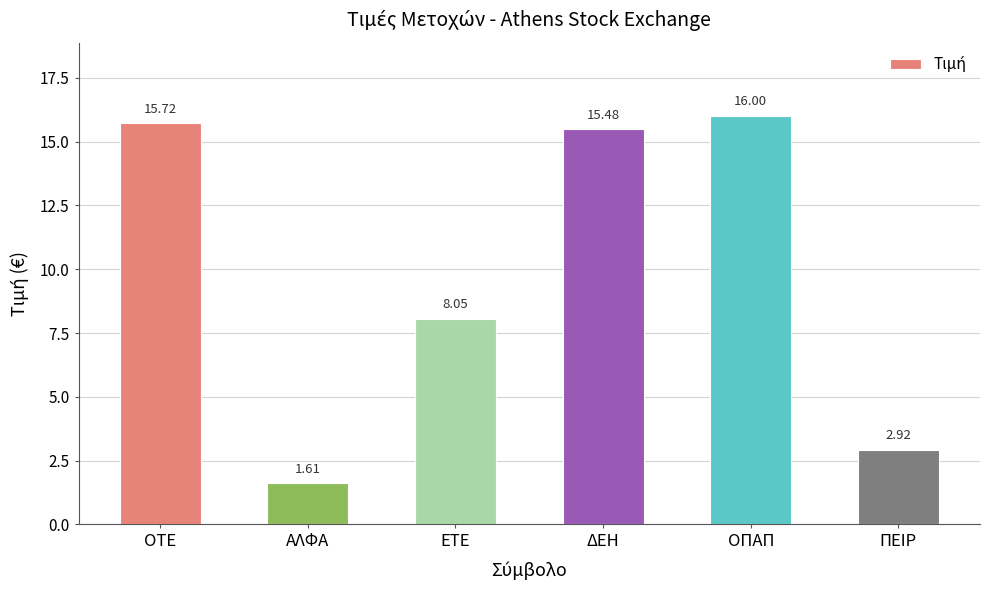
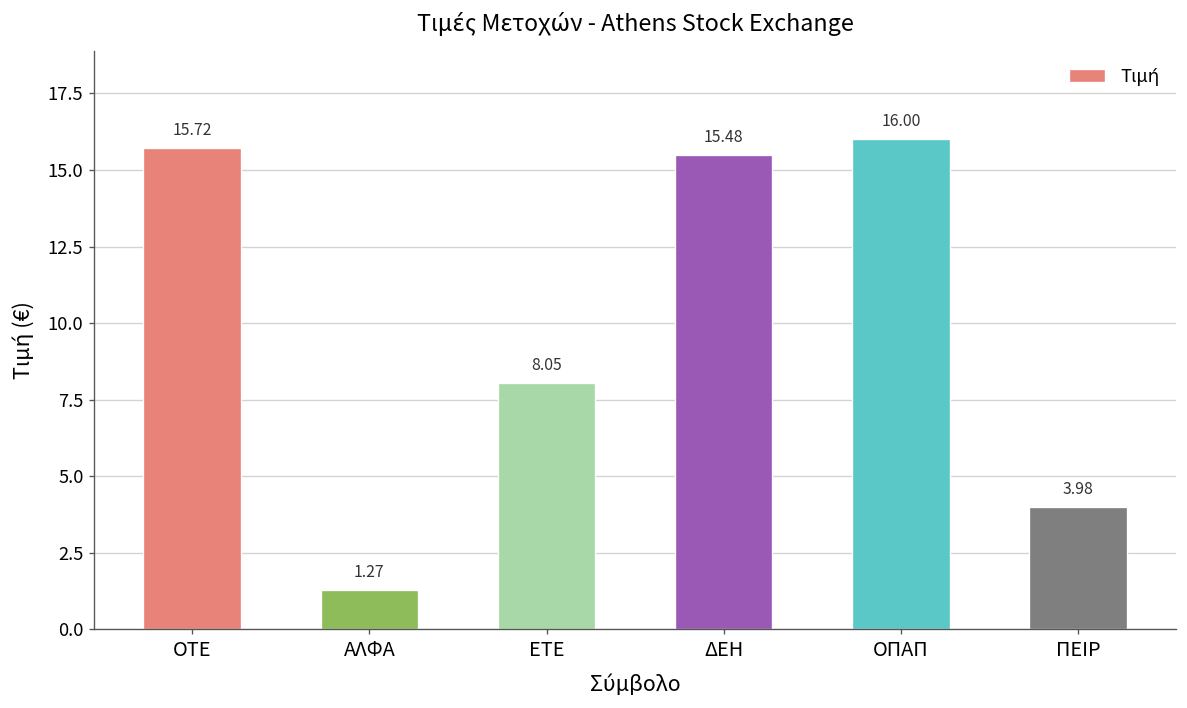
  {
    "ΟΤΕ": 15.72,
-   "ΑΛΦΑ": 1.61,
+   "ΑΛΦΑ": 1.27,
    "ΕΤΕ": 8.05,
    "ΔΕΗ": 15.48,
    "ΟΠΑΠ": 16.00,
-   "ΠΕΙΡ": 2.92
+   "ΠΕΙΡ": 3.98
  }
